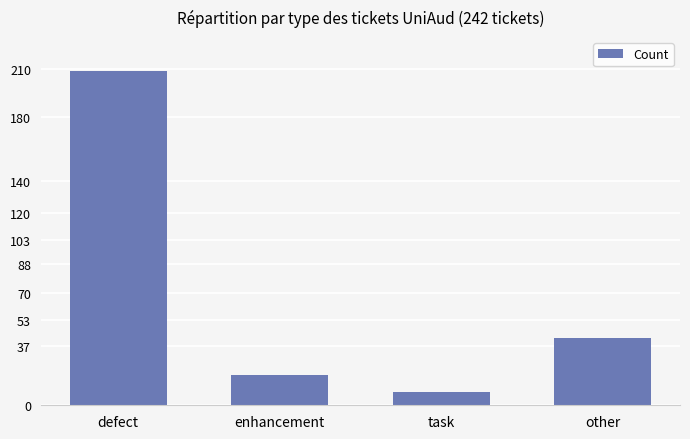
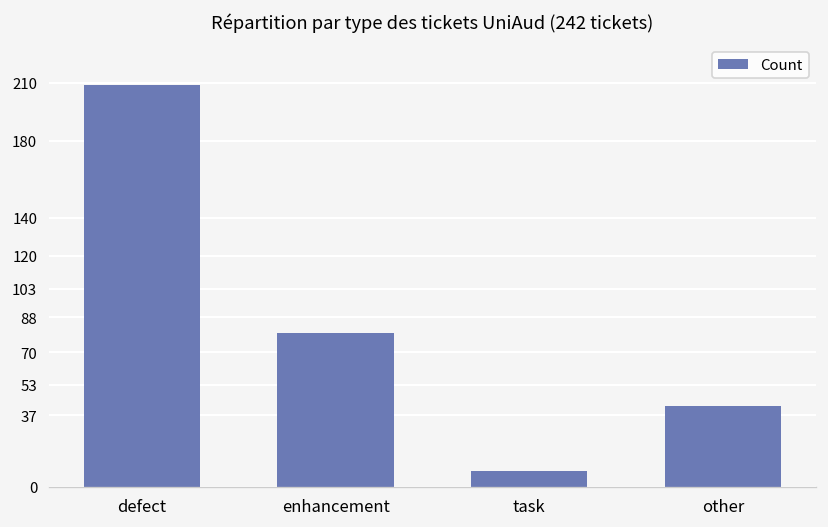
  {
    "defect": 209,
-   "enhancement": 19,
+   "enhancement": 80,
    "task": 8,
    "other": 42
  }
